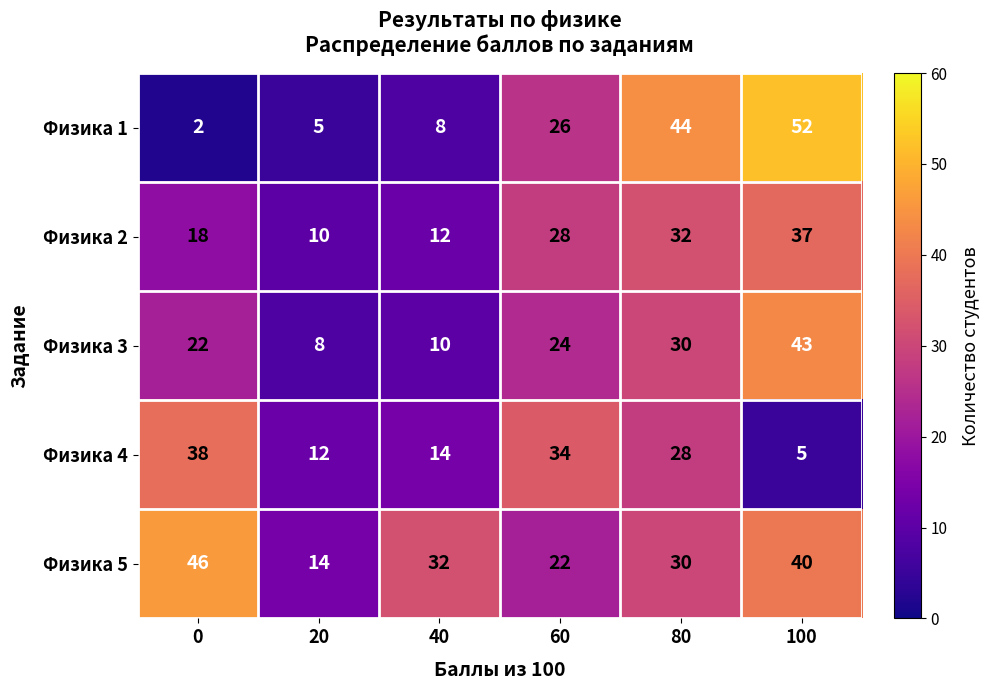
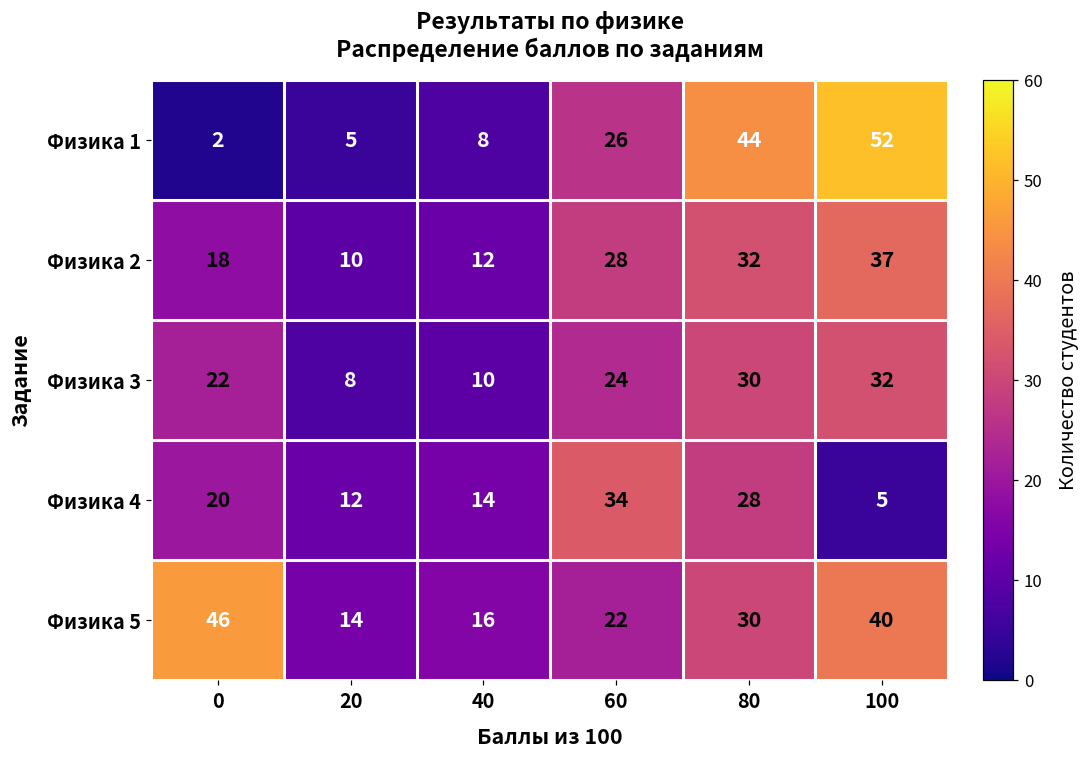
  {
    "Физика 1": {
      "0": 2,
      "20": 5,
      "40": 8,
      "60": 26,
      "80": 44,
      "100": 52
    },
    "Физика 2": {
      "0": 18,
      "20": 10,
      "40": 12,
      "60": 28,
      "80": 32,
      "100": 37
    },
    "Физика 3": {
      "0": 22,
      "20": 8,
      "40": 10,
      "60": 24,
      "80": 30,
-     "100": 43
+     "100": 32
    },
    "Физика 4": {
-     "0": 38,
+     "0": 20,
      "20": 12,
      "40": 14,
      "60": 34,
      "80": 28,
      "100": 5
    },
    "Физика 5": {
      "0": 46,
      "20": 14,
-     "40": 32,
+     "40": 16,
      "60": 22,
      "80": 30,
      "100": 40
    }
  }
